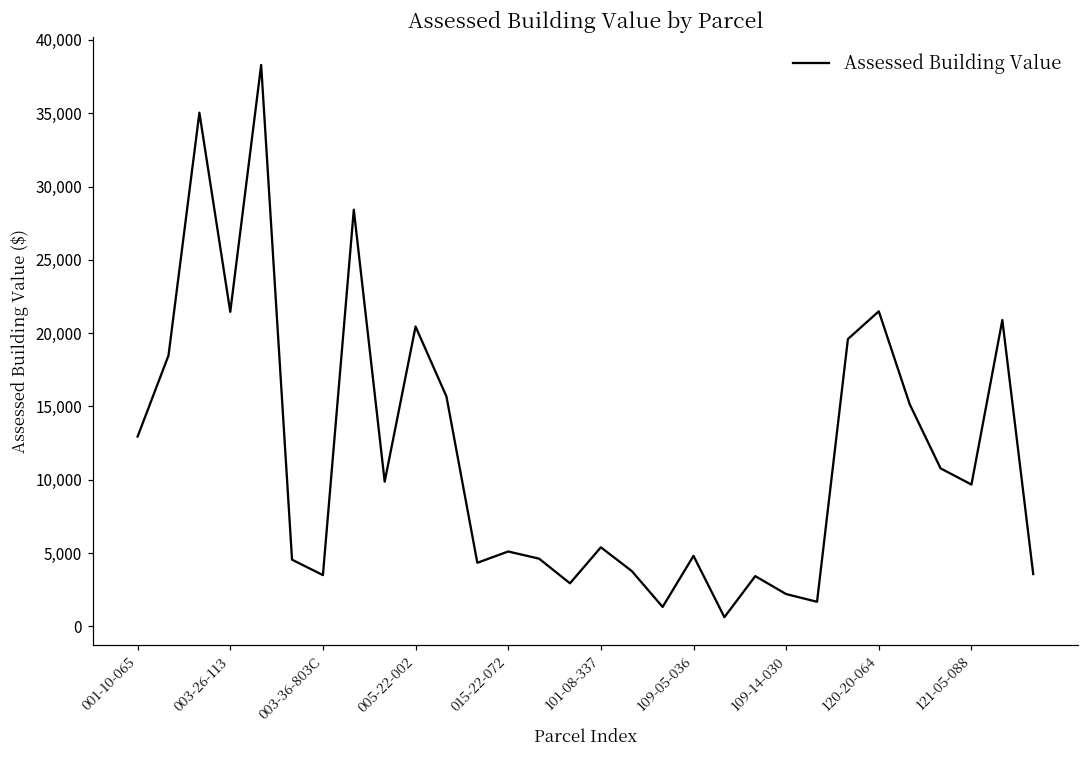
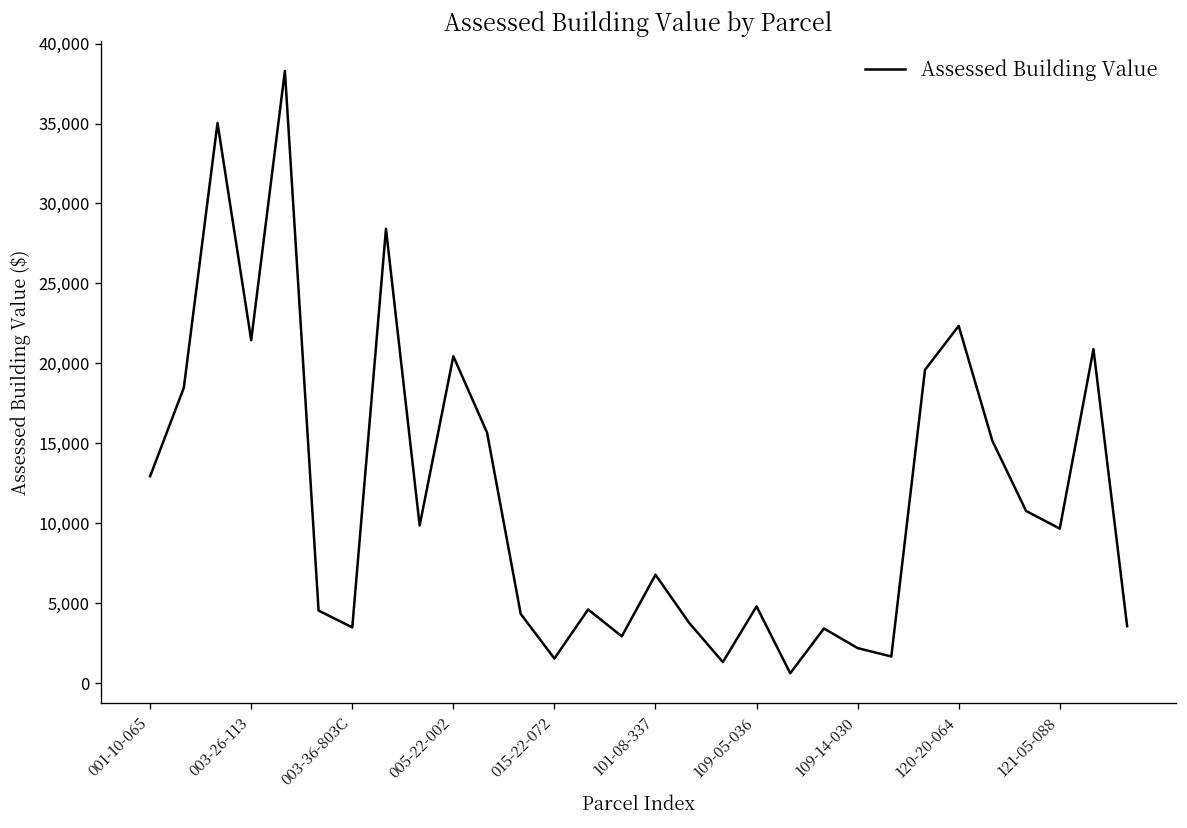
  {
    "001-10-065": "13,000",
    "003-26-113": "21,500",
    "003-36-803C": "3,500",
    "005-22-002": "20,500",
-   "015-22-072": "5,100",
-   "101-08-337": "5,400",
+   "015-22-072": "1,600",
+   "101-08-337": "6,800",
    "109-05-036": "4,800",
    "109-14-030": "2,200",
-   "120-20-064": "21,500",
+   "120-20-064": "22,300",
    "121-05-088": "9,700"
  }
